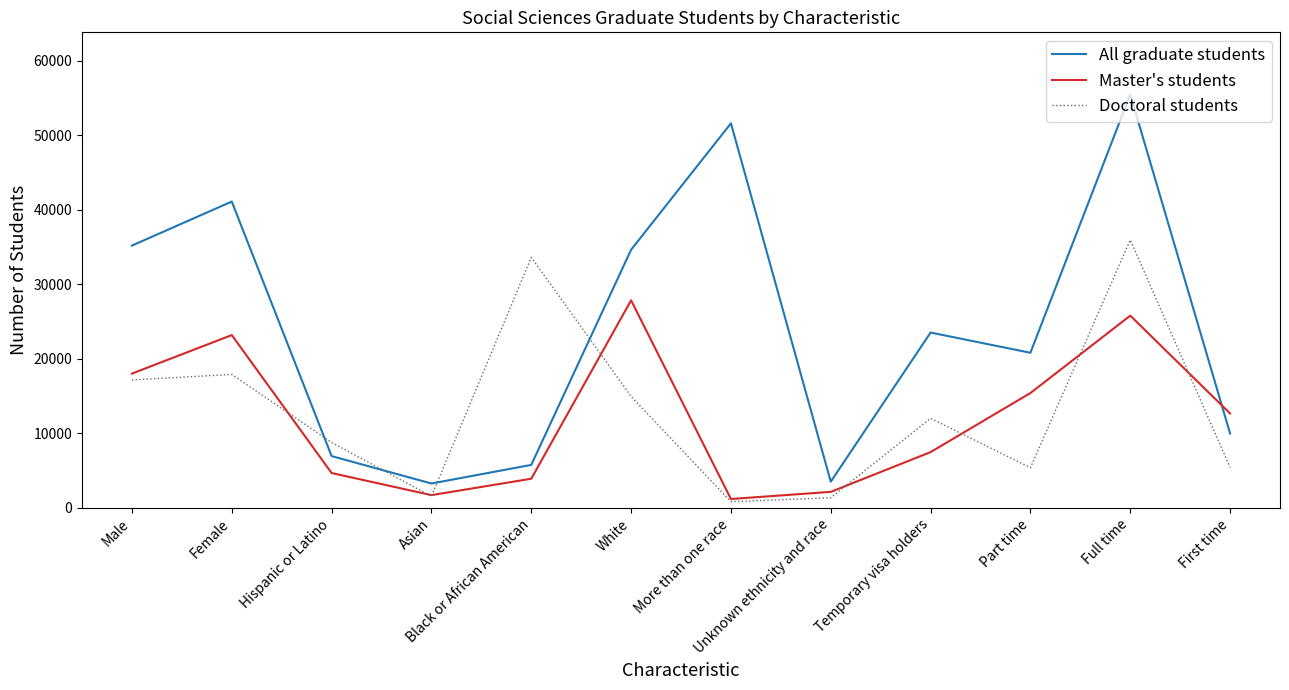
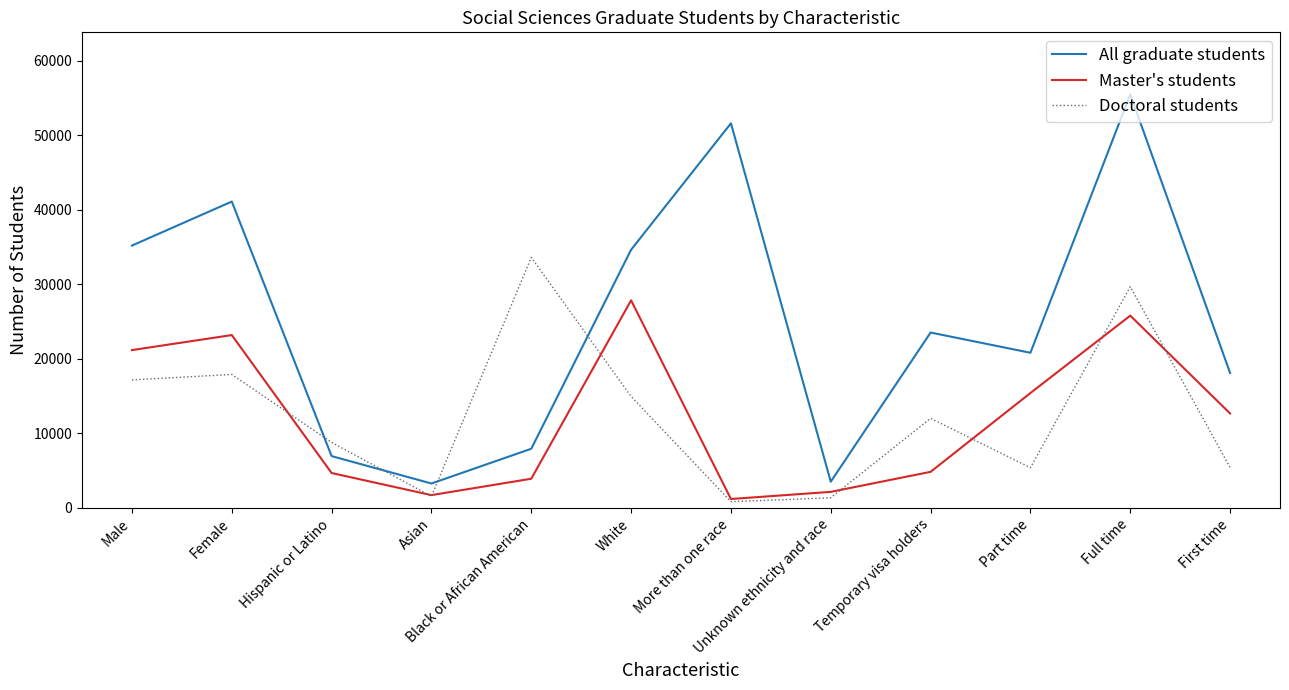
  {
    "All graduate students": {
      "Male": 35000,
      "Female": 41000,
      "Hispanic or Latino": 7000,
      "Asian": 3000,
-     "Black or African American": 6000,
+     "Black or African American": 8000,
      "White": 35000,
      "More than one race": 52000,
      "Unknown ethnicity and race": 4000,
      "Temporary visa holders": 24000,
      "Part time": 21000,
-     "First time": 10000
+     "First time": 18000
    },
    "Master's students": {
-     "Male": 18000,
+     "Male": 21000,
      "Female": 23000,
      "Hispanic or Latino": 5000,
      "Black or African American": 4000,
      "White": 28000,
      "More than one race": 1000,
      "Unknown ethnicity and race": 2000,
-     "Temporary visa holders": 7000,
+     "Temporary visa holders": 5000,
      "Part time": 15000,
      "Full time": 26000,
      "First time": 13000
    },
    "Doctoral students": {
      "Male": 17000,
      "Female": 18000,
      "Hispanic or Latino": 9000,
      "Black or African American": 34000,
      "White": 15000,
      "More than one race": 1000,
      "Unknown ethnicity and race": 1000,
      "Temporary visa holders": 12000,
      "Part time": 5000,
-     "Full time": 36000,
+     "Full time": 30000,
      "First time": 5000
    }
  }
